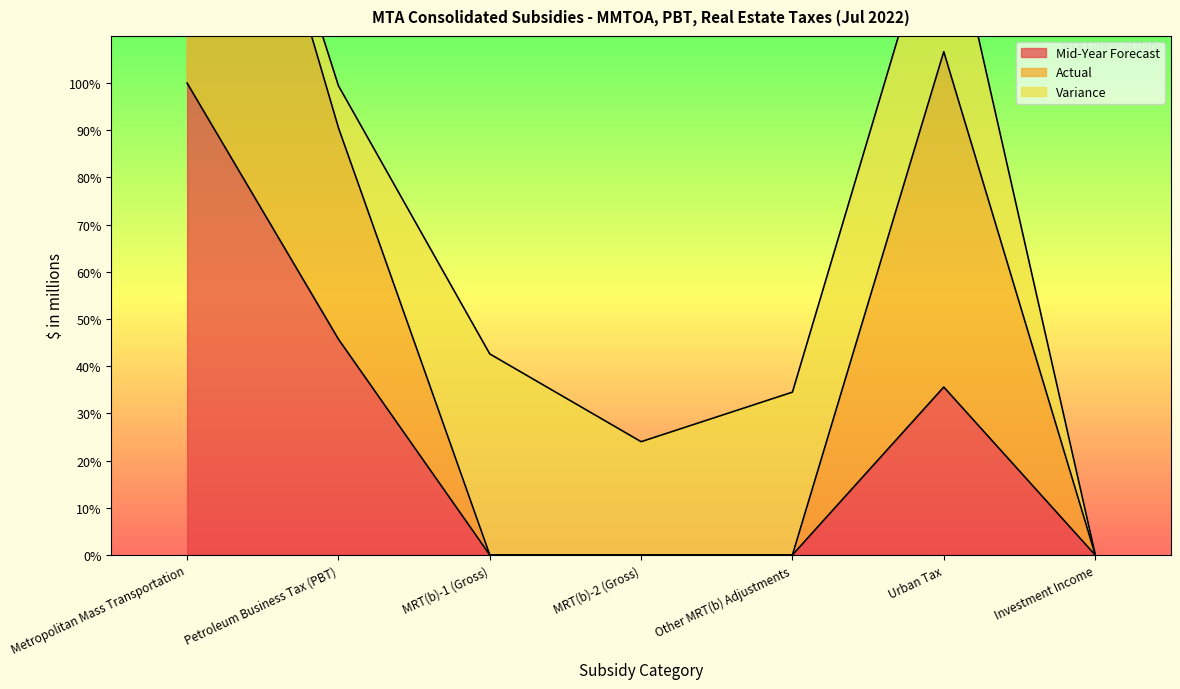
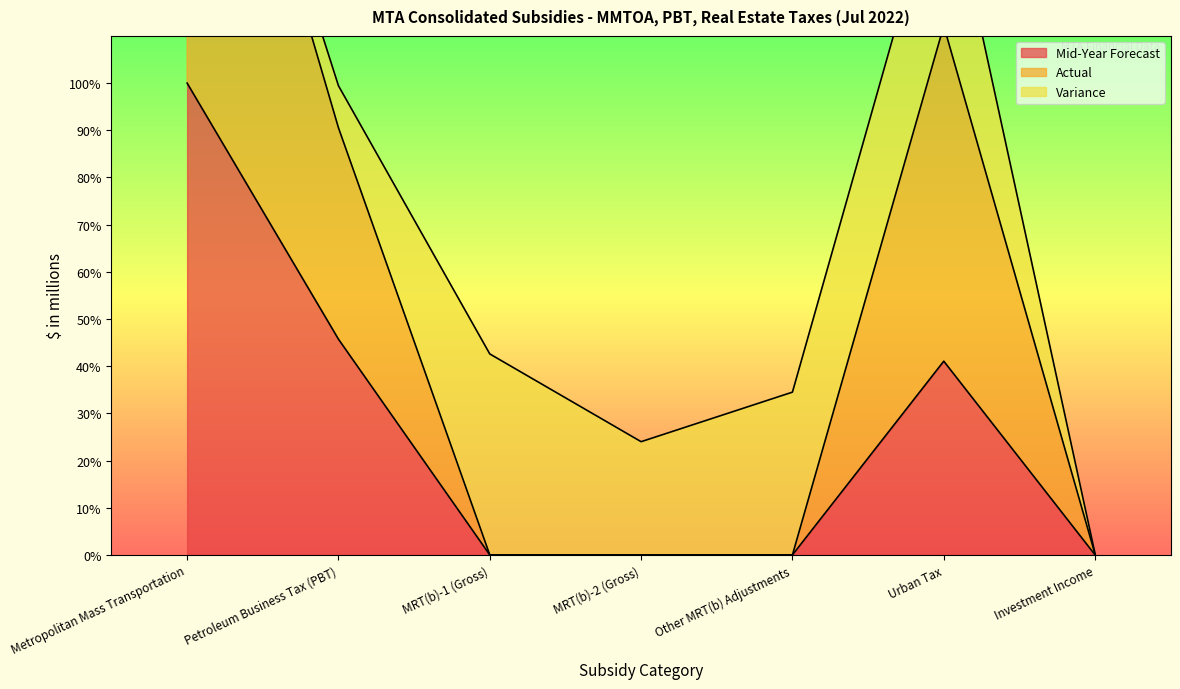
  {
    "Mid-Year Forecast": {
      "Metropolitan Mass Transportation": "100%",
      "Petroleum Business Tax (PBT)": "46%",
-     "Urban Tax": "36%"
+     "Urban Tax": "41%"
    },
    "Actual": {
      "Petroleum Business Tax (PBT)": "45%"
    },
    "Variance": {
      "Petroleum Business Tax (PBT)": "9%",
      "MRT(b)-1 (Gross)": "43%",
      "MRT(b)-2 (Gross)": "24%",
      "Other MRT(b) Adjustments": "35%"
    }
  }
